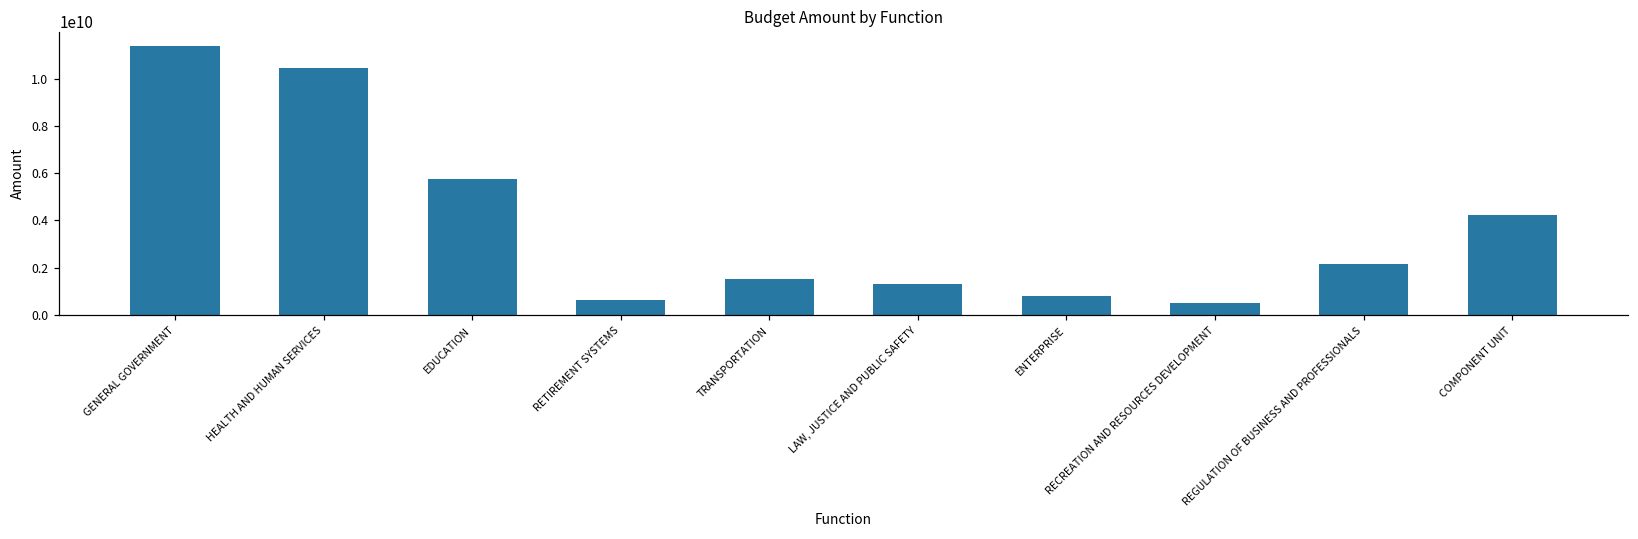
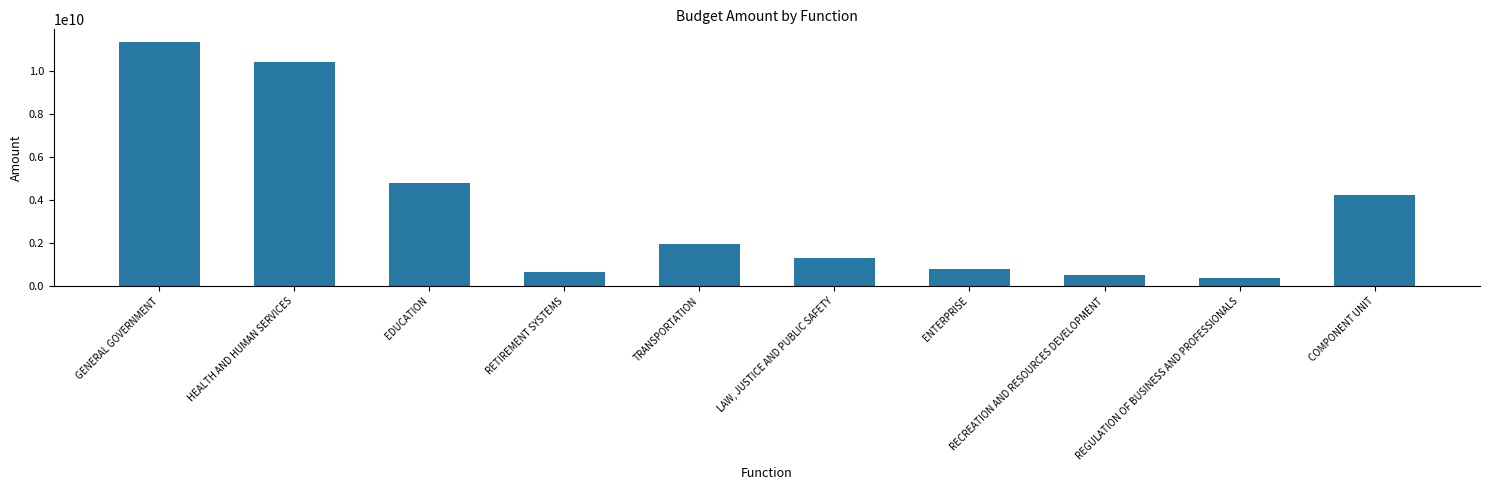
  {
    "GENERAL GOVERNMENT": 11400000000,
    "HEALTH AND HUMAN SERVICES": 10500000000,
-   "EDUCATION": 5700000000,
+   "EDUCATION": 4800000000,
    "RETIREMENT SYSTEMS": 600000000,
-   "TRANSPORTATION": 1500000000,
+   "TRANSPORTATION": 2000000000,
    "LAW, JUSTICE AND PUBLIC SAFETY": 1300000000,
    "ENTERPRISE": 800000000,
    "RECREATION AND RESOURCES DEVELOPMENT": 500000000,
-   "REGULATION OF BUSINESS AND PROFESSIONALS": 2100000000,
+   "REGULATION OF BUSINESS AND PROFESSIONALS": 400000000,
    "COMPONENT UNIT": 4200000000
  }
